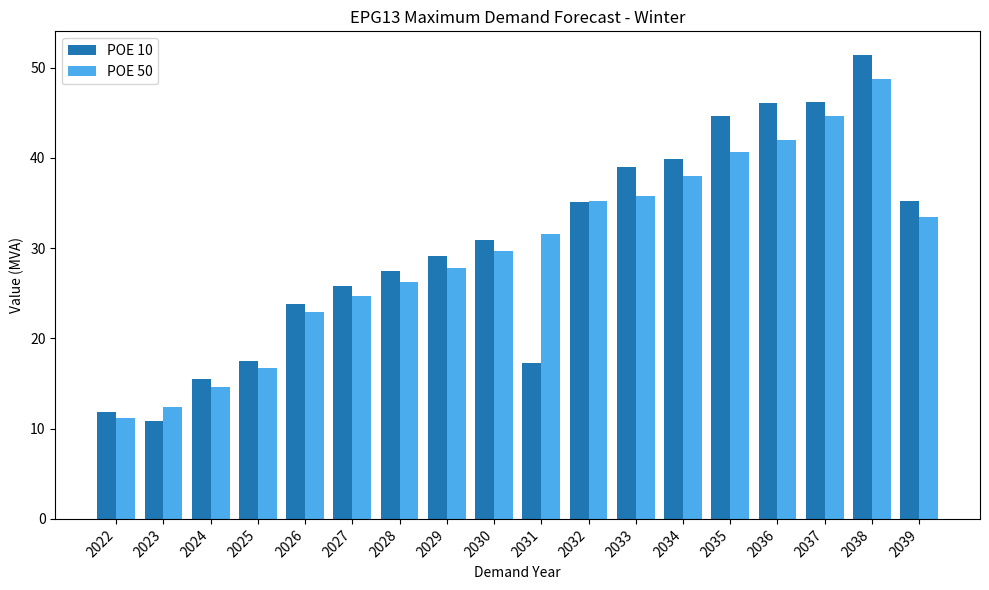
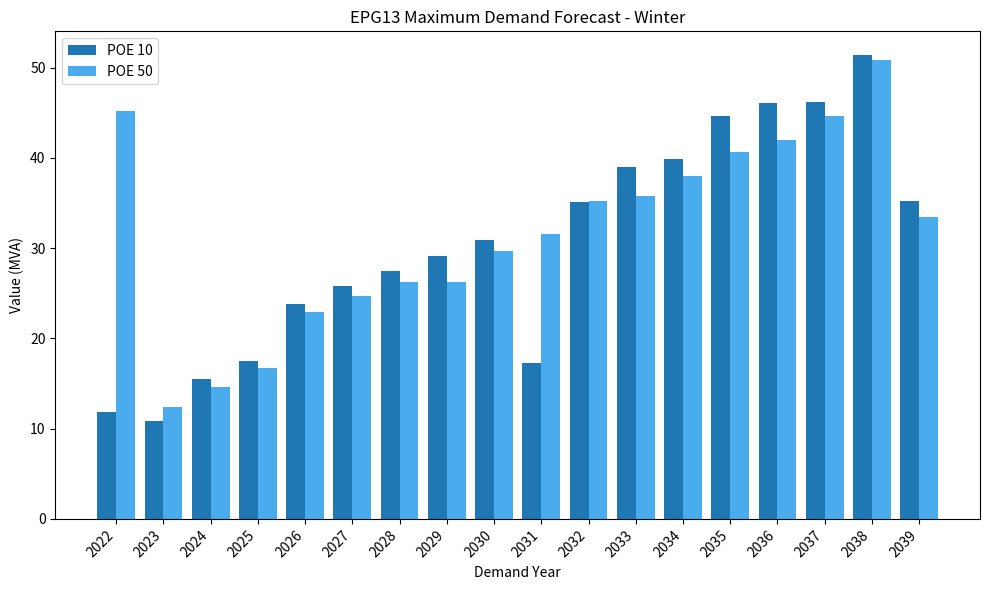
  {
    "POE 10": {
      "2022": 12,
      "2023": 11,
      "2024": 15,
      "2025": 18,
      "2026": 24,
      "2027": 26,
      "2028": 27,
      "2029": 29,
      "2030": 31,
      "2031": 17,
      "2032": 35,
      "2033": 39,
      "2034": 40,
      "2035": 45,
      "2036": 46,
      "2037": 46,
      "2038": 51,
      "2039": 35
    },
    "POE 50": {
-     "2022": 11,
+     "2022": 45,
      "2023": 12,
      "2024": 15,
      "2025": 17,
      "2026": 23,
      "2027": 25,
      "2028": 26,
-     "2029": 28,
+     "2029": 26,
      "2030": 30,
      "2031": 32,
      "2032": 35,
      "2033": 36,
      "2034": 38,
      "2035": 41,
      "2036": 42,
      "2037": 45,
-     "2038": 49,
+     "2038": 51,
      "2039": 33
    }
  }
